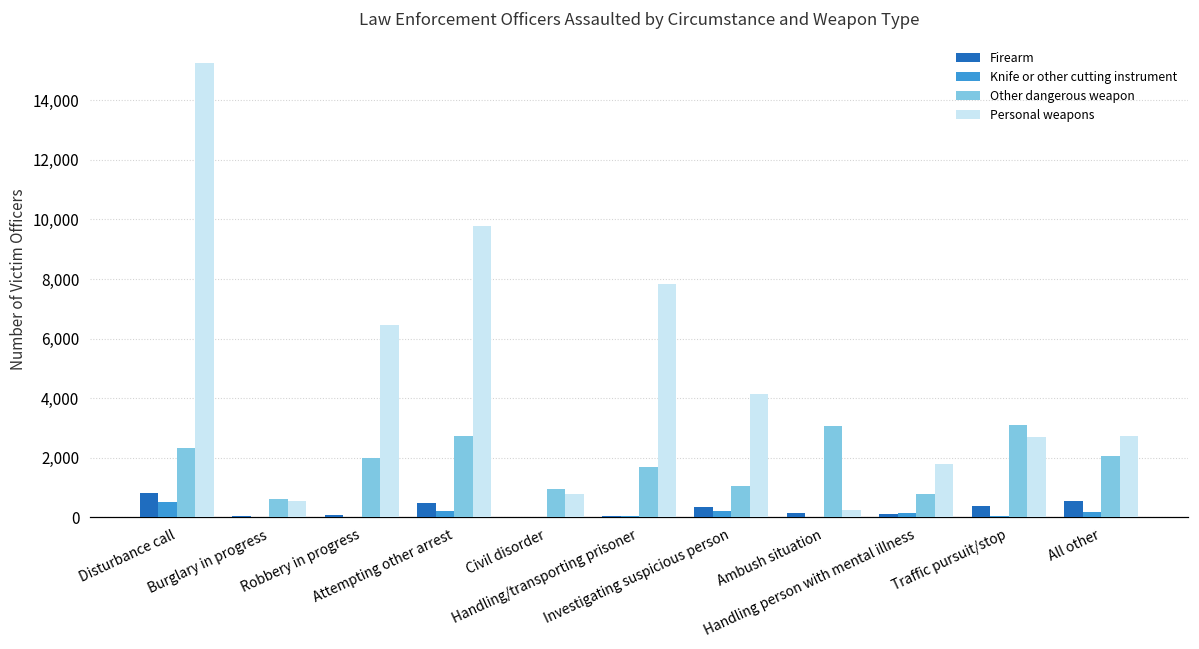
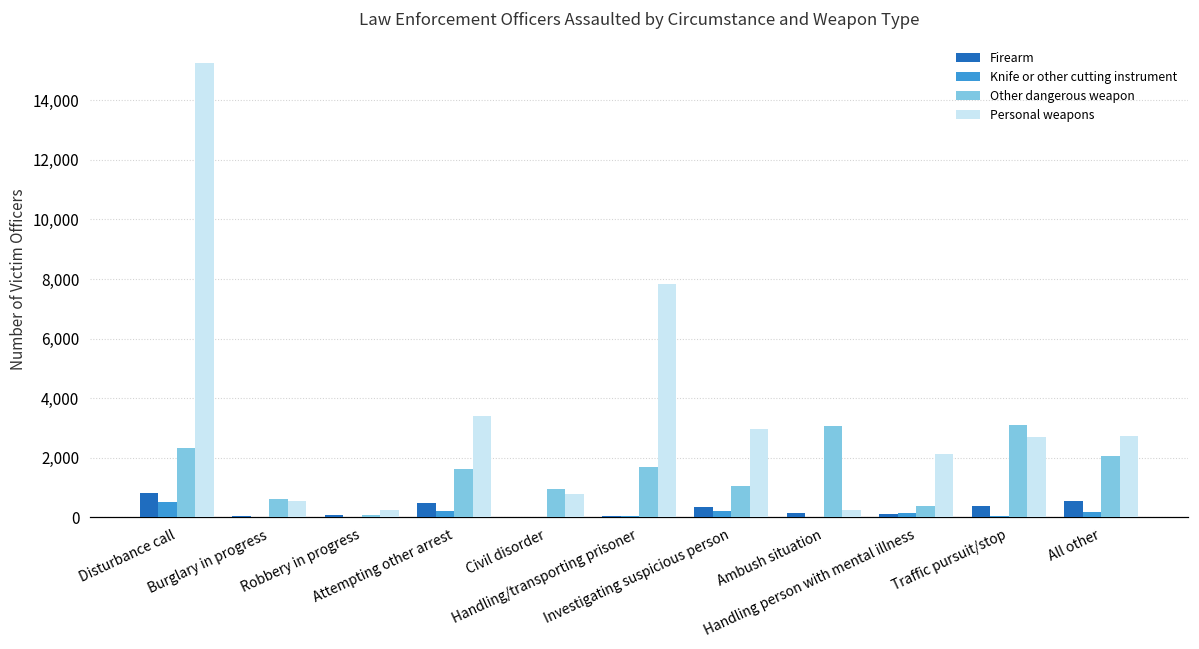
  {
    "Other dangerous weapon": {
      "Disturbance call": "2,300",
      "Burglary in progress": "600",
-     "Robbery in progress": "2,000",
-     "Attempting other arrest": "2,700",
+     "Robbery in progress": "100",
+     "Attempting other arrest": "1,600",
      "Civil disorder": "900",
      "Handling/transporting prisoner": "1,700",
      "Investigating suspicious person": "1,100",
      "Ambush situation": "3,100",
-     "Handling person with mental illness": "800",
+     "Handling person with mental illness": "400",
      "Traffic pursuit/stop": "3,100",
      "All other": "2,100"
    },
    "Personal weapons": {
      "Disturbance call": "15,200",
      "Burglary in progress": "500",
-     "Robbery in progress": "6,500",
-     "Attempting other arrest": "9,800",
+     "Robbery in progress": "200",
+     "Attempting other arrest": "3,400",
      "Civil disorder": "800",
      "Handling/transporting prisoner": "7,800",
-     "Investigating suspicious person": "4,100",
+     "Investigating suspicious person": "3,000",
      "Ambush situation": "200",
-     "Handling person with mental illness": "1,800",
+     "Handling person with mental illness": "2,100",
      "Traffic pursuit/stop": "2,700",
      "All other": "2,700"
    }
  }
